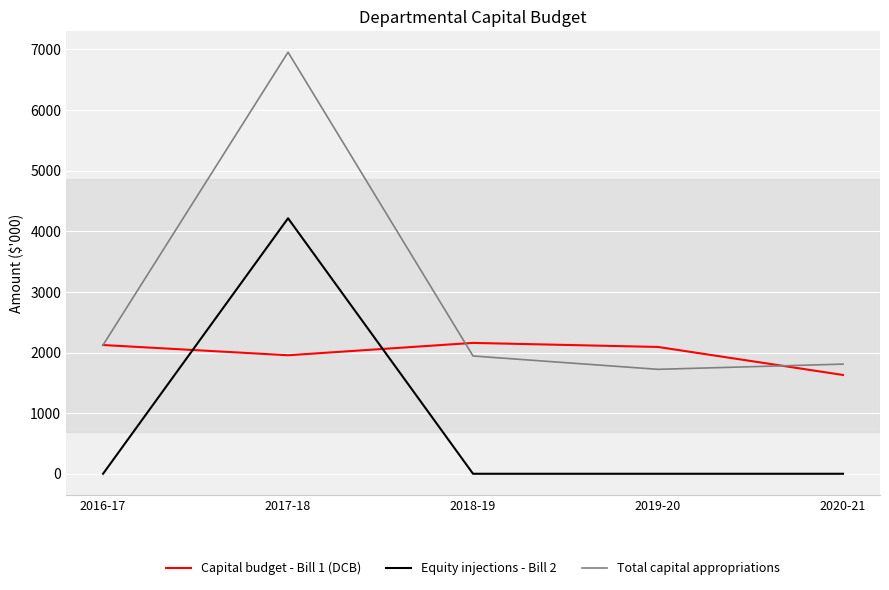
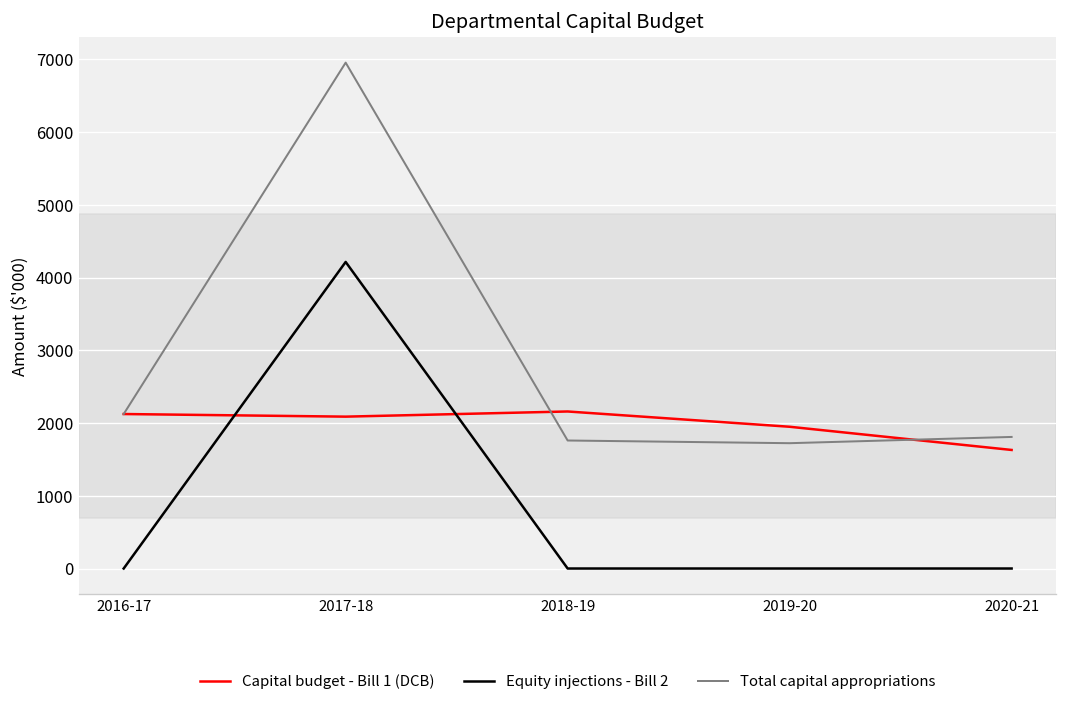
  {
    "Capital budget - Bill 1 (DCB)": {
-     "2017-18": 2000,
+     "2017-18": 2100,
      "2018-19": 2200,
-     "2019-20": 2100,
+     "2019-20": 1900,
      "2020-21": 1600
    },
    "Equity injections - Bill 2": {
      "2016-17": 0,
      "2017-18": 4200,
      "2018-19": 0,
      "2019-20": 0,
      "2020-21": 0
    },
    "Total capital appropriations": {
      "2017-18": 7000,
-     "2018-19": 1900,
+     "2018-19": 1800,
      "2019-20": 1700,
      "2020-21": 1800
    }
  }
